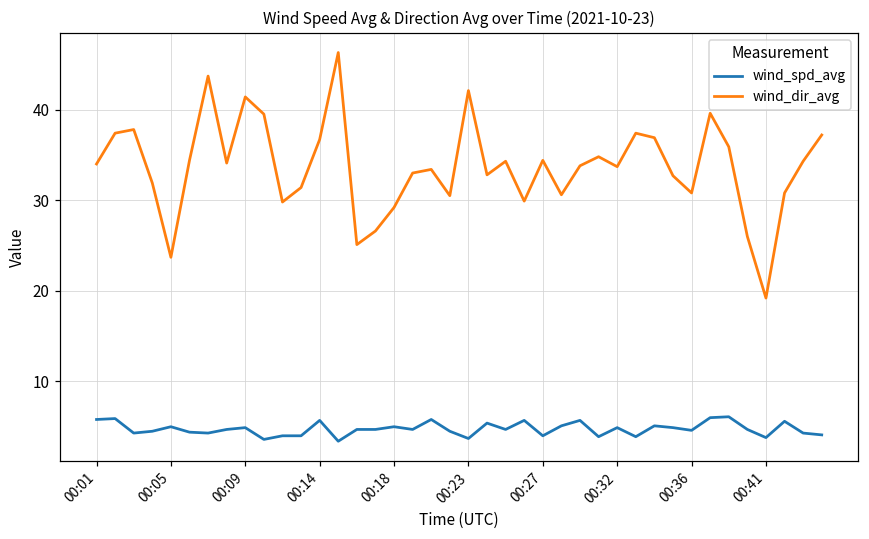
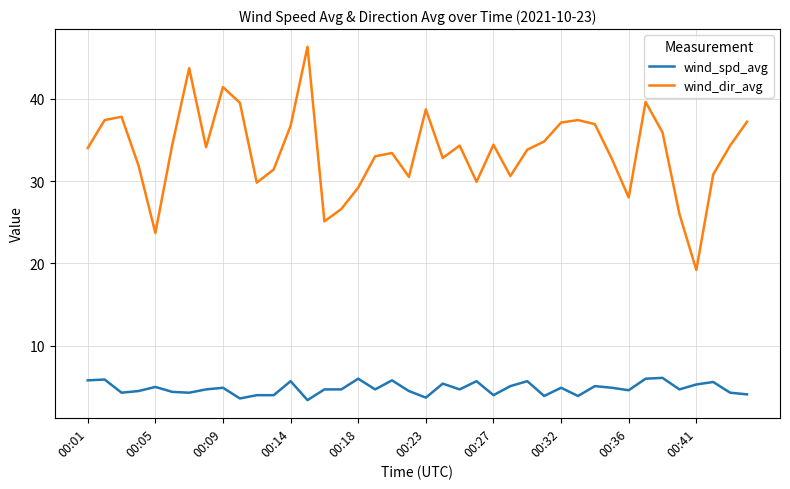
  {
    "wind_spd_avg": {
      "00:01": 6,
      "00:05": 5,
      "00:09": 5,
      "00:14": 6,
-     "00:18": 5,
+     "00:18": 6,
      "00:23": 4,
      "00:27": 4,
      "00:32": 5,
      "00:36": 5,
-     "00:41": 4
+     "00:41": 5
    },
    "wind_dir_avg": {
      "00:01": 34,
      "00:05": 24,
      "00:09": 41,
      "00:14": 37,
      "00:18": 29,
-     "00:23": 42,
+     "00:23": 39,
      "00:27": 34,
-     "00:32": 34,
-     "00:36": 31,
+     "00:32": 37,
+     "00:36": 28,
      "00:41": 19
    }
  }
